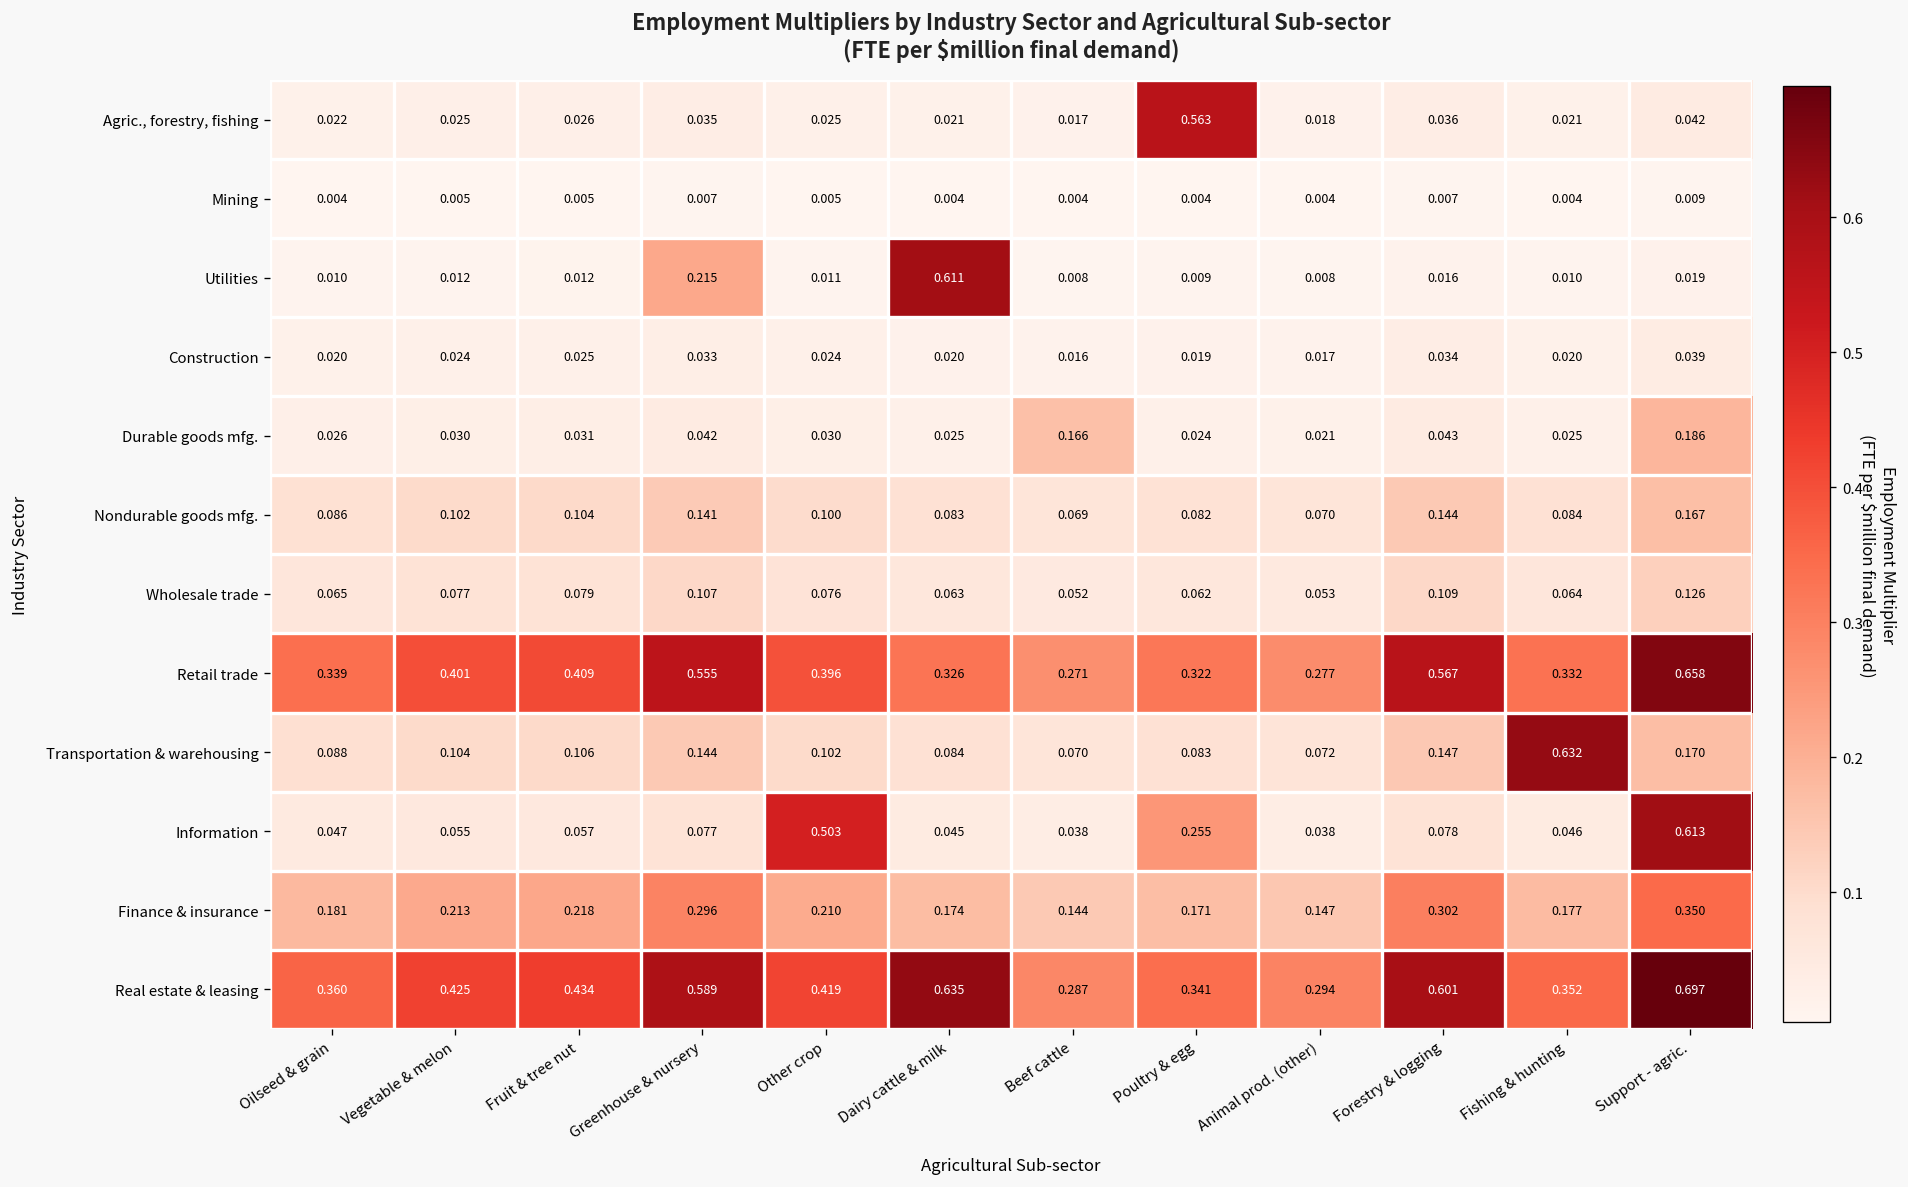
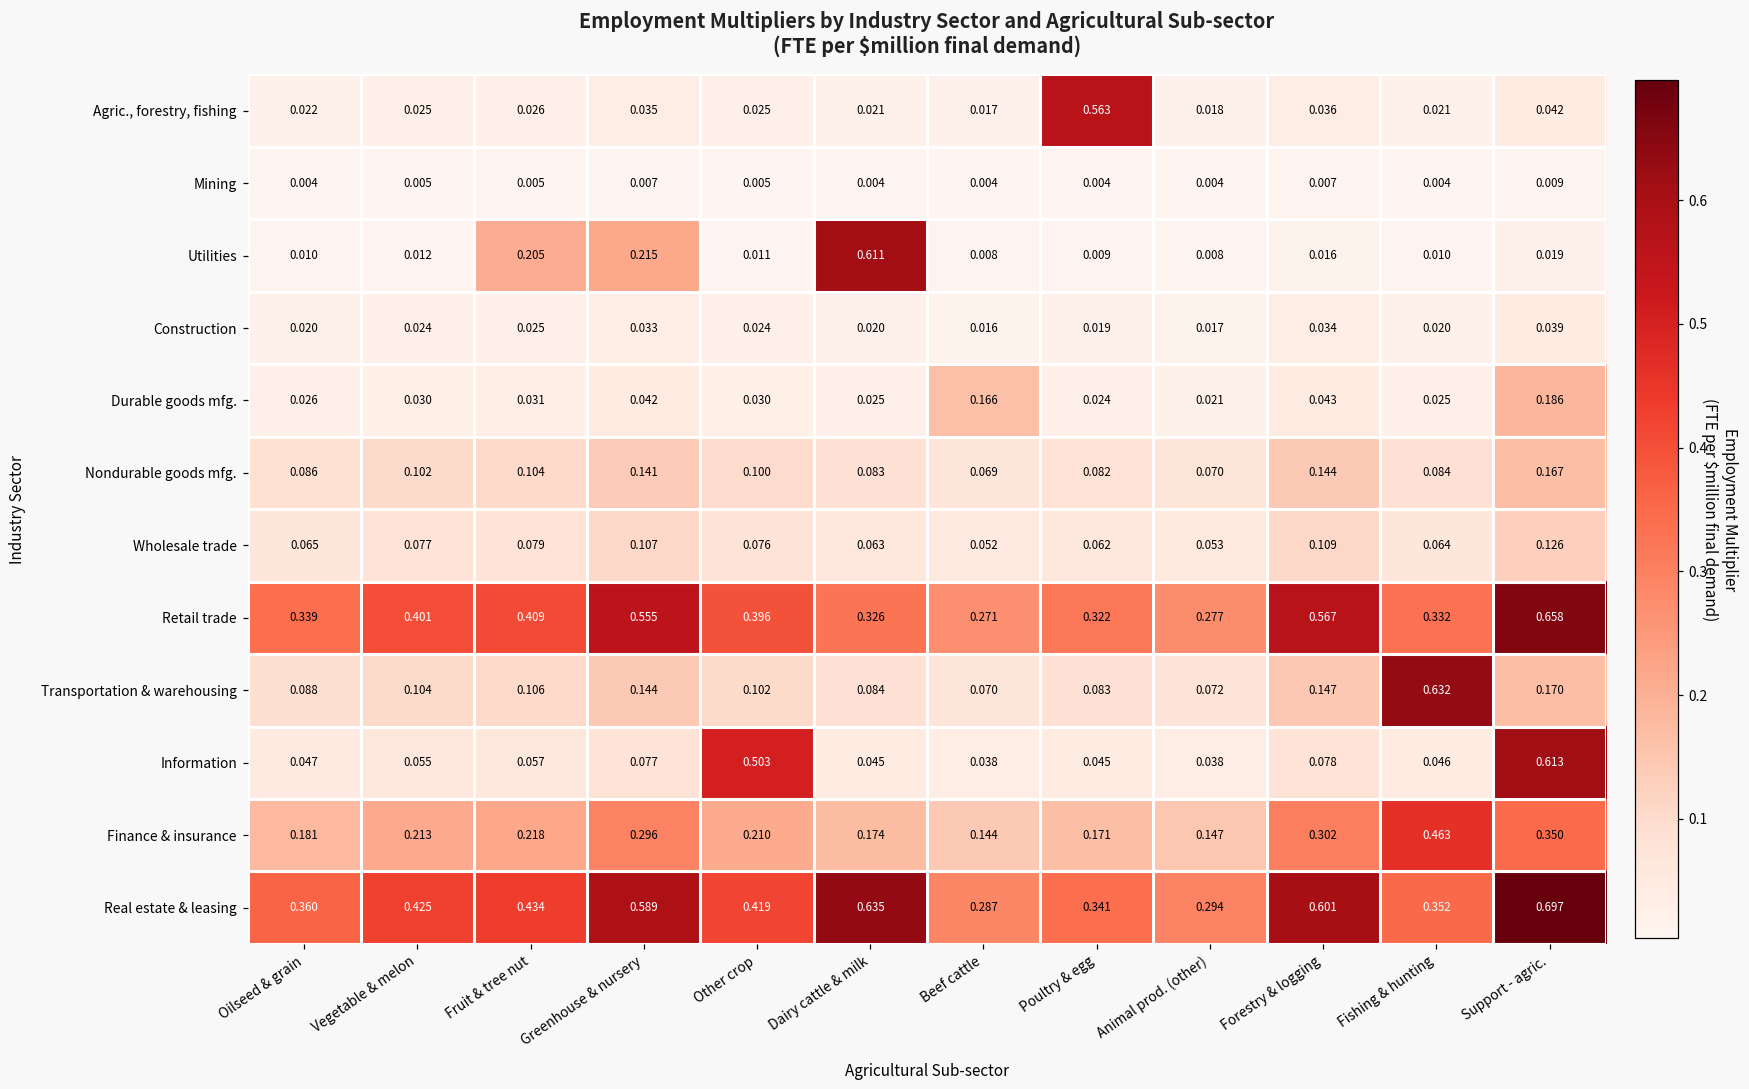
  {
    "Agric., forestry, fishing": {
      "Oilseed & grain": 0.022,
      "Vegetable & melon": 0.025,
      "Fruit & tree nut": 0.026,
      "Greenhouse & nursery": 0.035,
      "Other crop": 0.025,
      "Dairy cattle & milk": 0.021,
      "Beef cattle": 0.017,
      "Poultry & egg": 0.563,
      "Animal prod. (other)": 0.018,
      "Forestry & logging": 0.036,
      "Fishing & hunting": 0.021,
      "Support - agric.": 0.042
    },
    "Mining": {
      "Oilseed & grain": 0.004,
      "Vegetable & melon": 0.005,
      "Fruit & tree nut": 0.005,
      "Greenhouse & nursery": 0.007,
      "Other crop": 0.005,
      "Dairy cattle & milk": 0.004,
      "Beef cattle": 0.004,
      "Poultry & egg": 0.004,
      "Animal prod. (other)": 0.004,
      "Forestry & logging": 0.007,
      "Fishing & hunting": 0.004,
      "Support - agric.": 0.009
    },
    "Utilities": {
      "Oilseed & grain": 0.010,
      "Vegetable & melon": 0.012,
-     "Fruit & tree nut": 0.012,
+     "Fruit & tree nut": 0.205,
      "Greenhouse & nursery": 0.215,
      "Other crop": 0.011,
      "Dairy cattle & milk": 0.611,
      "Beef cattle": 0.008,
      "Poultry & egg": 0.009,
      "Animal prod. (other)": 0.008,
      "Forestry & logging": 0.016,
      "Fishing & hunting": 0.010,
      "Support - agric.": 0.019
    },
    "Construction": {
      "Oilseed & grain": 0.020,
      "Vegetable & melon": 0.024,
      "Fruit & tree nut": 0.025,
      "Greenhouse & nursery": 0.033,
      "Other crop": 0.024,
      "Dairy cattle & milk": 0.020,
      "Beef cattle": 0.016,
      "Poultry & egg": 0.019,
      "Animal prod. (other)": 0.017,
      "Forestry & logging": 0.034,
      "Fishing & hunting": 0.020,
      "Support - agric.": 0.039
    },
    "Durable goods mfg.": {
      "Oilseed & grain": 0.026,
      "Vegetable & melon": 0.030,
      "Fruit & tree nut": 0.031,
      "Greenhouse & nursery": 0.042,
      "Other crop": 0.030,
      "Dairy cattle & milk": 0.025,
      "Beef cattle": 0.166,
      "Poultry & egg": 0.024,
      "Animal prod. (other)": 0.021,
      "Forestry & logging": 0.043,
      "Fishing & hunting": 0.025,
      "Support - agric.": 0.186
    },
    "Nondurable goods mfg.": {
      "Oilseed & grain": 0.086,
      "Vegetable & melon": 0.102,
      "Fruit & tree nut": 0.104,
      "Greenhouse & nursery": 0.141,
      "Other crop": 0.100,
      "Dairy cattle & milk": 0.083,
      "Beef cattle": 0.069,
      "Poultry & egg": 0.082,
      "Animal prod. (other)": 0.070,
      "Forestry & logging": 0.144,
      "Fishing & hunting": 0.084,
      "Support - agric.": 0.167
    },
    "Wholesale trade": {
      "Oilseed & grain": 0.065,
      "Vegetable & melon": 0.077,
      "Fruit & tree nut": 0.079,
      "Greenhouse & nursery": 0.107,
      "Other crop": 0.076,
      "Dairy cattle & milk": 0.063,
      "Beef cattle": 0.052,
      "Poultry & egg": 0.062,
      "Animal prod. (other)": 0.053,
      "Forestry & logging": 0.109,
      "Fishing & hunting": 0.064,
      "Support - agric.": 0.126
    },
    "Retail trade": {
      "Oilseed & grain": 0.339,
      "Vegetable & melon": 0.401,
      "Fruit & tree nut": 0.409,
      "Greenhouse & nursery": 0.555,
      "Other crop": 0.396,
      "Dairy cattle & milk": 0.326,
      "Beef cattle": 0.271,
      "Poultry & egg": 0.322,
      "Animal prod. (other)": 0.277,
      "Forestry & logging": 0.567,
      "Fishing & hunting": 0.332,
      "Support - agric.": 0.658
    },
    "Transportation & warehousing": {
      "Oilseed & grain": 0.088,
      "Vegetable & melon": 0.104,
      "Fruit & tree nut": 0.106,
      "Greenhouse & nursery": 0.144,
      "Other crop": 0.102,
      "Dairy cattle & milk": 0.084,
      "Beef cattle": 0.070,
      "Poultry & egg": 0.083,
      "Animal prod. (other)": 0.072,
      "Forestry & logging": 0.147,
      "Fishing & hunting": 0.632,
      "Support - agric.": 0.170
    },
    "Information": {
      "Oilseed & grain": 0.047,
      "Vegetable & melon": 0.055,
      "Fruit & tree nut": 0.057,
      "Greenhouse & nursery": 0.077,
      "Other crop": 0.503,
      "Dairy cattle & milk": 0.045,
      "Beef cattle": 0.038,
-     "Poultry & egg": 0.255,
+     "Poultry & egg": 0.045,
      "Animal prod. (other)": 0.038,
      "Forestry & logging": 0.078,
      "Fishing & hunting": 0.046,
      "Support - agric.": 0.613
    },
    "Finance & insurance": {
      "Oilseed & grain": 0.181,
      "Vegetable & melon": 0.213,
      "Fruit & tree nut": 0.218,
      "Greenhouse & nursery": 0.296,
      "Other crop": 0.210,
      "Dairy cattle & milk": 0.174,
      "Beef cattle": 0.144,
      "Poultry & egg": 0.171,
      "Animal prod. (other)": 0.147,
      "Forestry & logging": 0.302,
-     "Fishing & hunting": 0.177,
+     "Fishing & hunting": 0.463,
      "Support - agric.": 0.350
    },
    "Real estate & leasing": {
      "Oilseed & grain": 0.360,
      "Vegetable & melon": 0.425,
      "Fruit & tree nut": 0.434,
      "Greenhouse & nursery": 0.589,
      "Other crop": 0.419,
      "Dairy cattle & milk": 0.635,
      "Beef cattle": 0.287,
      "Poultry & egg": 0.341,
      "Animal prod. (other)": 0.294,
      "Forestry & logging": 0.601,
      "Fishing & hunting": 0.352,
      "Support - agric.": 0.697
    }
  }
